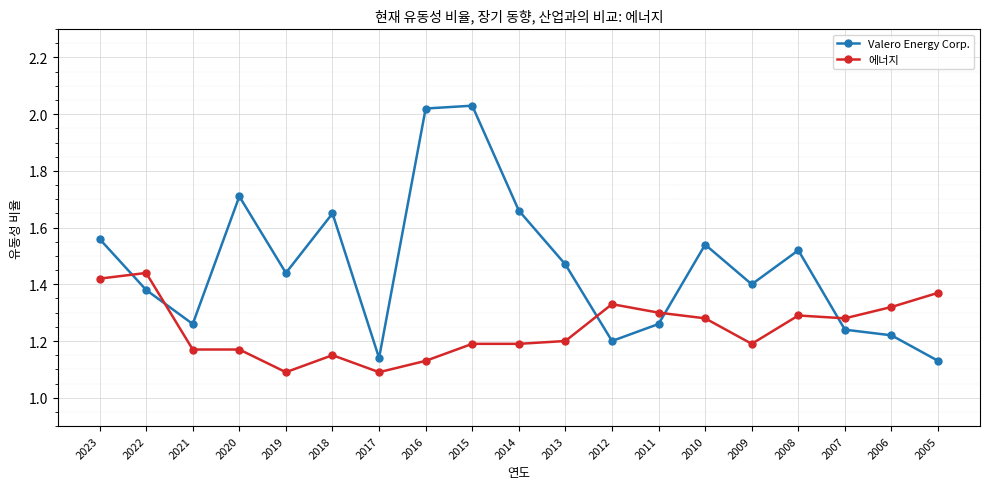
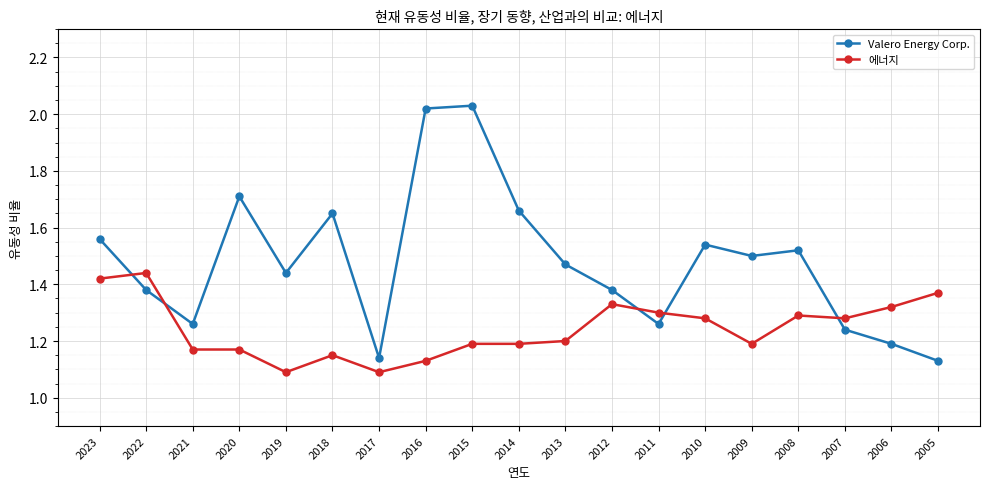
  {
    "Valero Energy Corp.": {
      "2023": 1.56,
      "2022": 1.38,
      "2021": 1.26,
      "2020": 1.71,
      "2019": 1.44,
      "2018": 1.65,
      "2017": 1.14,
      "2016": 2.02,
      "2015": 2.03,
      "2014": 1.66,
      "2013": 1.47,
-     "2012": 1.20,
+     "2012": 1.38,
      "2011": 1.26,
      "2010": 1.54,
-     "2009": 1.4,
+     "2009": 1.5,
      "2008": 1.52,
      "2007": 1.24,
-     "2006": 1.22,
+     "2006": 1.19,
      "2005": 1.13
    },
    "에너지": {
      "2023": 1.42,
      "2022": 1.44,
      "2021": 1.17,
      "2020": 1.17,
      "2019": 1.09,
      "2018": 1.15,
      "2017": 1.09,
      "2016": 1.13,
      "2015": 1.19,
      "2014": 1.19,
      "2013": 1.20,
      "2012": 1.33,
      "2011": 1.30,
      "2010": 1.28,
      "2009": 1.19,
      "2008": 1.29,
      "2007": 1.28,
      "2006": 1.32,
      "2005": 1.37
    }
  }
